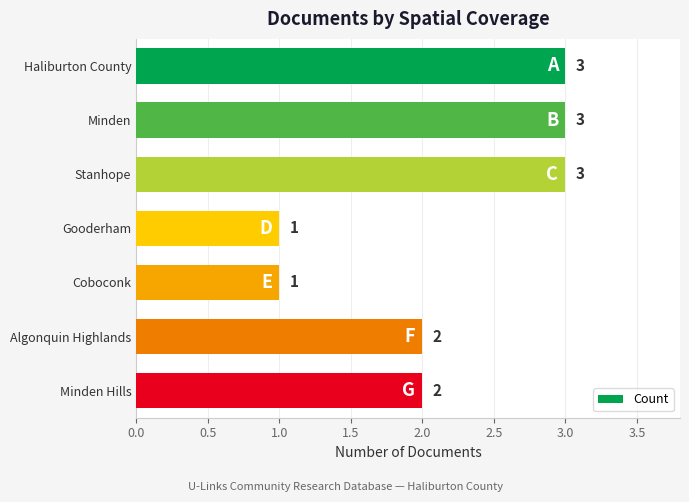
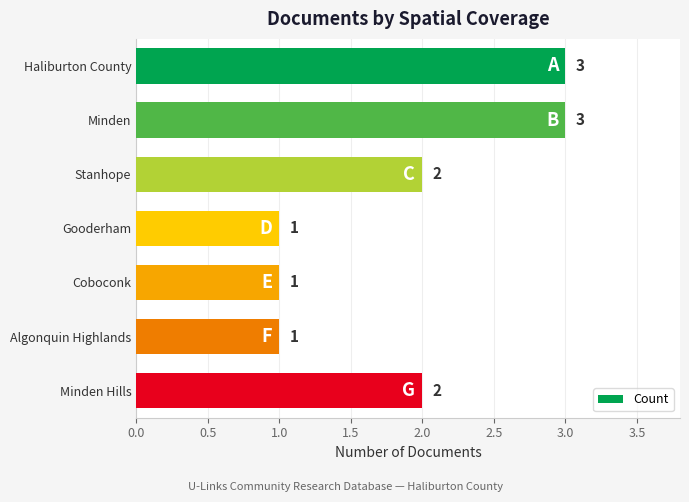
  {
    "Haliburton County": 3,
    "Minden": 3,
-   "Stanhope": 3,
+   "Stanhope": 2,
    "Gooderham": 1,
    "Coboconk": 1,
-   "Algonquin Highlands": 2,
+   "Algonquin Highlands": 1,
    "Minden Hills": 2
  }
